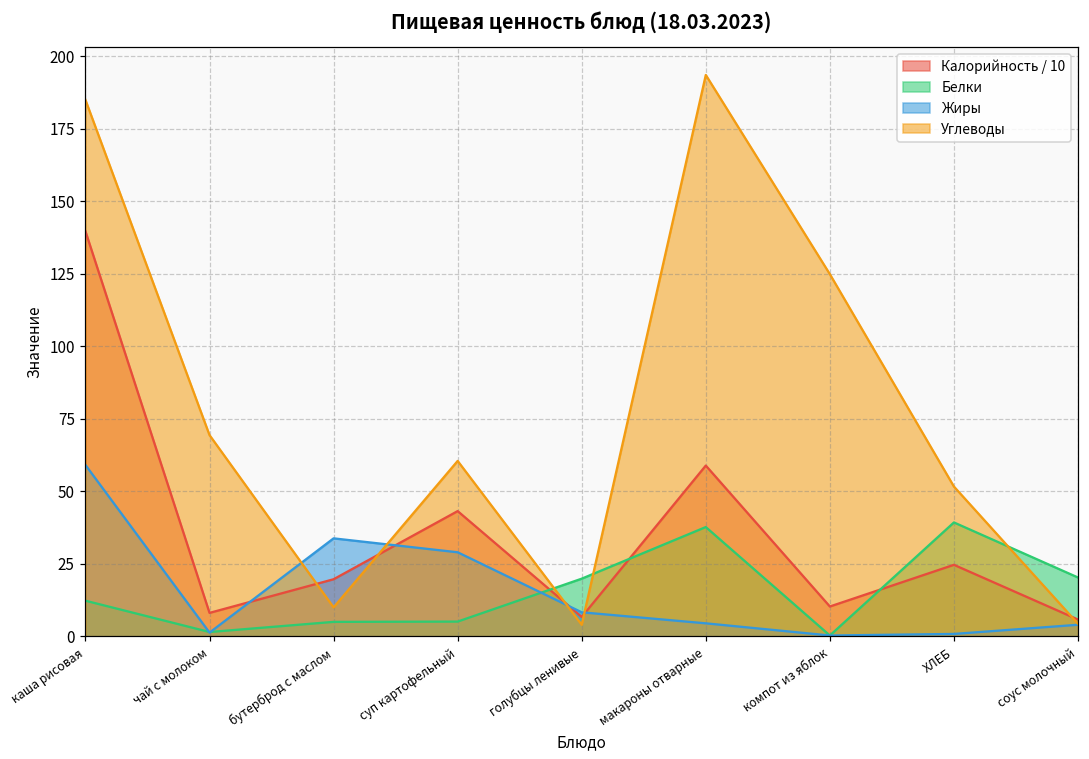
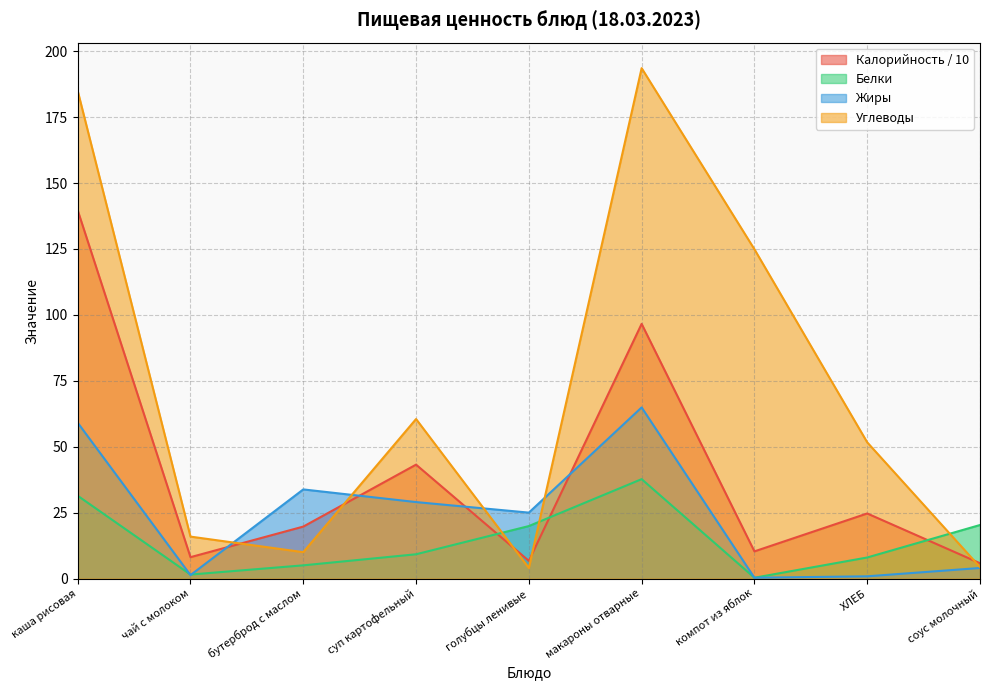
  {
    "Калорийность / 10": {
      "каша рисовая": 140,
      "чай с молоком": 8,
      "бутерброд с маслом": 20,
      "суп картофельный": 43,
      "голубцы ленивые": 7,
-     "макароны отварные": 59,
+     "макароны отварные": 97,
      "компот из яблок": 10,
      "ХЛЕБ": 25,
      "соус молочный": 6
    },
    "Белки": {
-     "каша рисовая": 12,
+     "каша рисовая": 31,
      "бутерброд с маслом": 5,
-     "суп картофельный": 5,
+     "суп картофельный": 9,
      "голубцы ленивые": 20,
      "макароны отварные": 38,
-     "ХЛЕБ": 39,
+     "ХЛЕБ": 8,
      "соус молочный": 20
    },
    "Жиры": {
      "каша рисовая": 59,
      "бутерброд с маслом": 34,
      "суп картофельный": 29,
-     "голубцы ленивые": 8,
-     "макароны отварные": 5,
+     "голубцы ленивые": 25,
+     "макароны отварные": 65,
      "ХЛЕБ": 1
    },
    "Углеводы": {
      "каша рисовая": 185,
-     "чай с молоком": 69,
+     "чай с молоком": 16,
      "бутерброд с маслом": 10,
      "суп картофельный": 61,
      "голубцы ленивые": 4,
      "макароны отварные": 194,
      "компот из яблок": 125,
      "ХЛЕБ": 52
    }
  }
